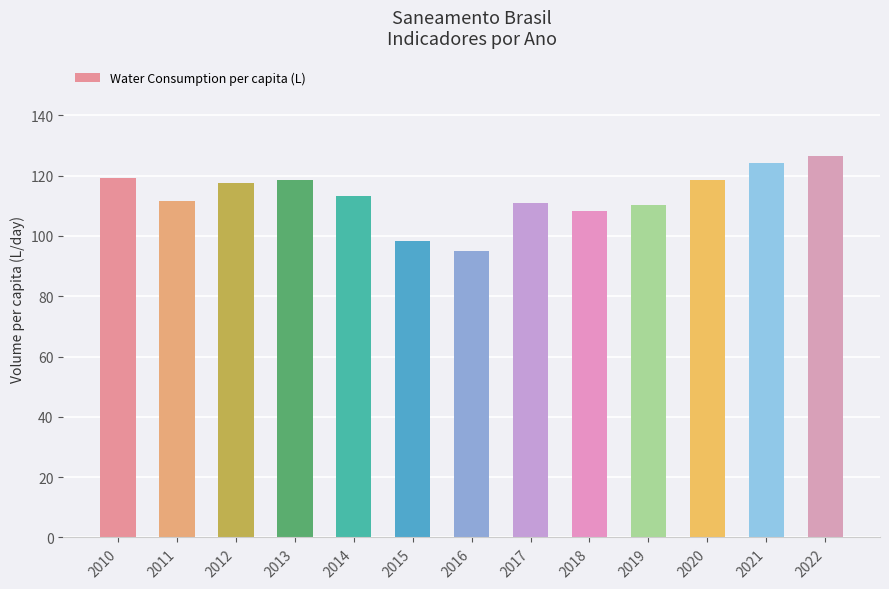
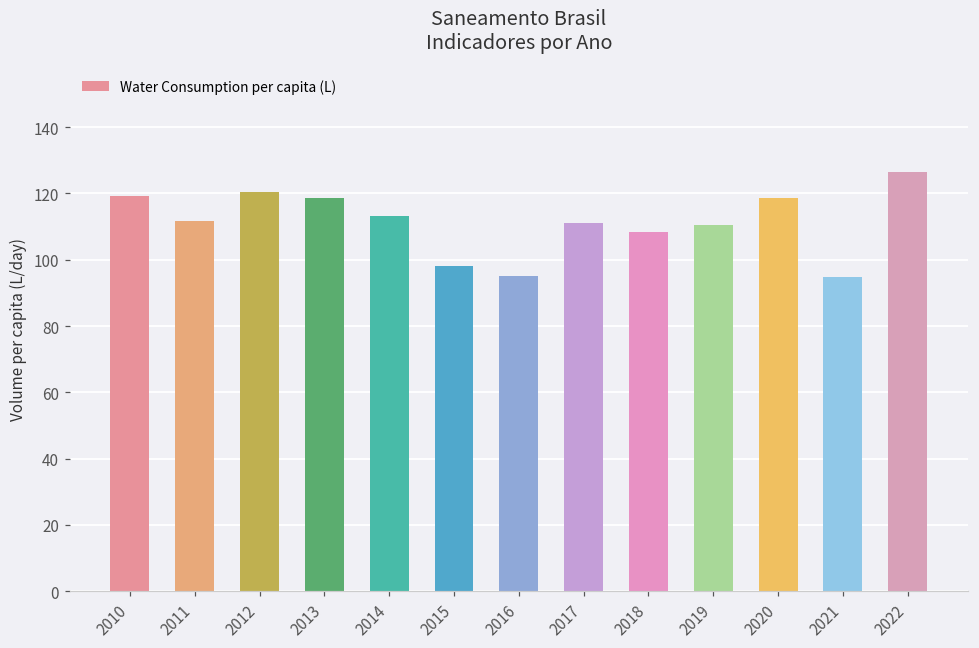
  {
    "2010": 119,
    "2011": 112,
-   "2012": 118,
+   "2012": 120,
    "2013": 119,
    "2014": 113,
    "2015": 98,
    "2016": 95,
    "2017": 111,
    "2018": 108,
    "2019": 110,
    "2020": 119,
-   "2021": 124,
+   "2021": 95,
    "2022": 127
  }
